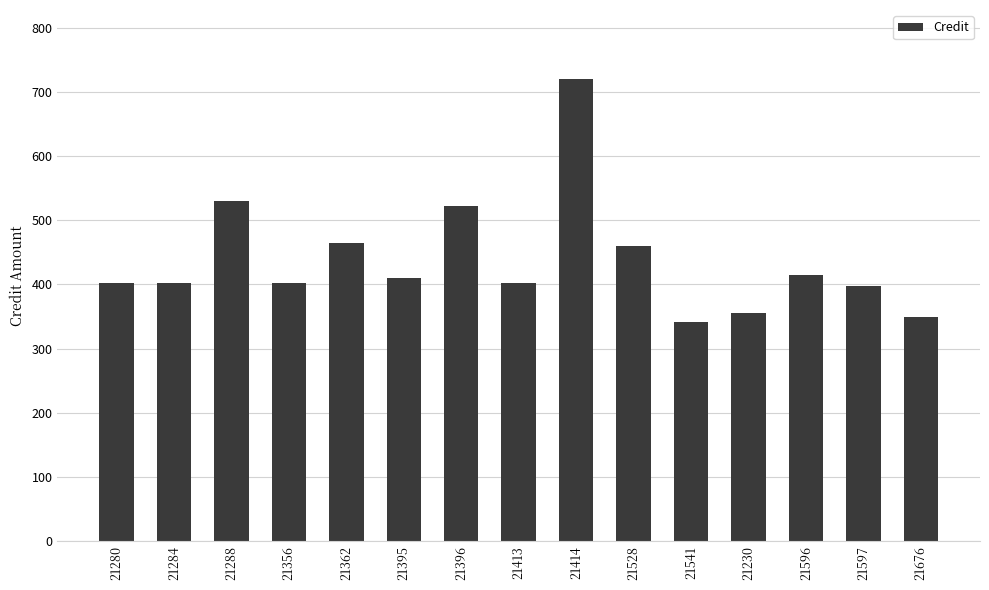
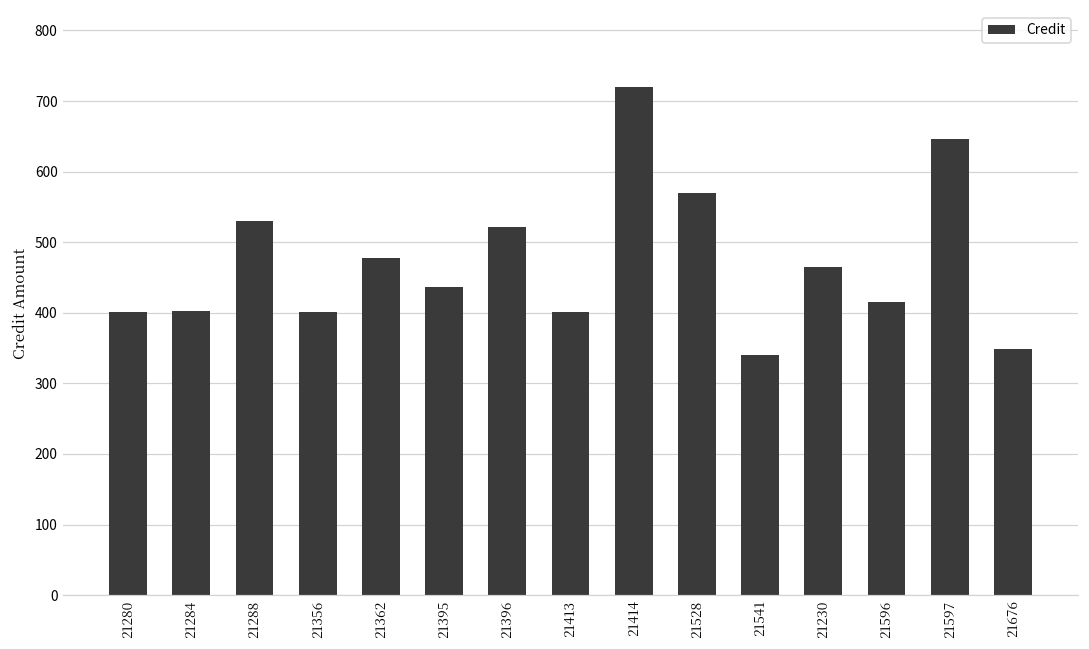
  {
    "21280": 400,
    "21284": 400,
    "21288": 530,
    "21356": 400,
-   "21362": 470,
-   "21395": 410,
+   "21362": 480,
+   "21395": 440,
    "21396": 520,
    "21413": 400,
    "21414": 720,
-   "21528": 460,
+   "21528": 570,
    "21541": 340,
-   "21230": 360,
+   "21230": 470,
    "21596": 420,
-   "21597": 400,
+   "21597": 650,
    "21676": 350
  }
